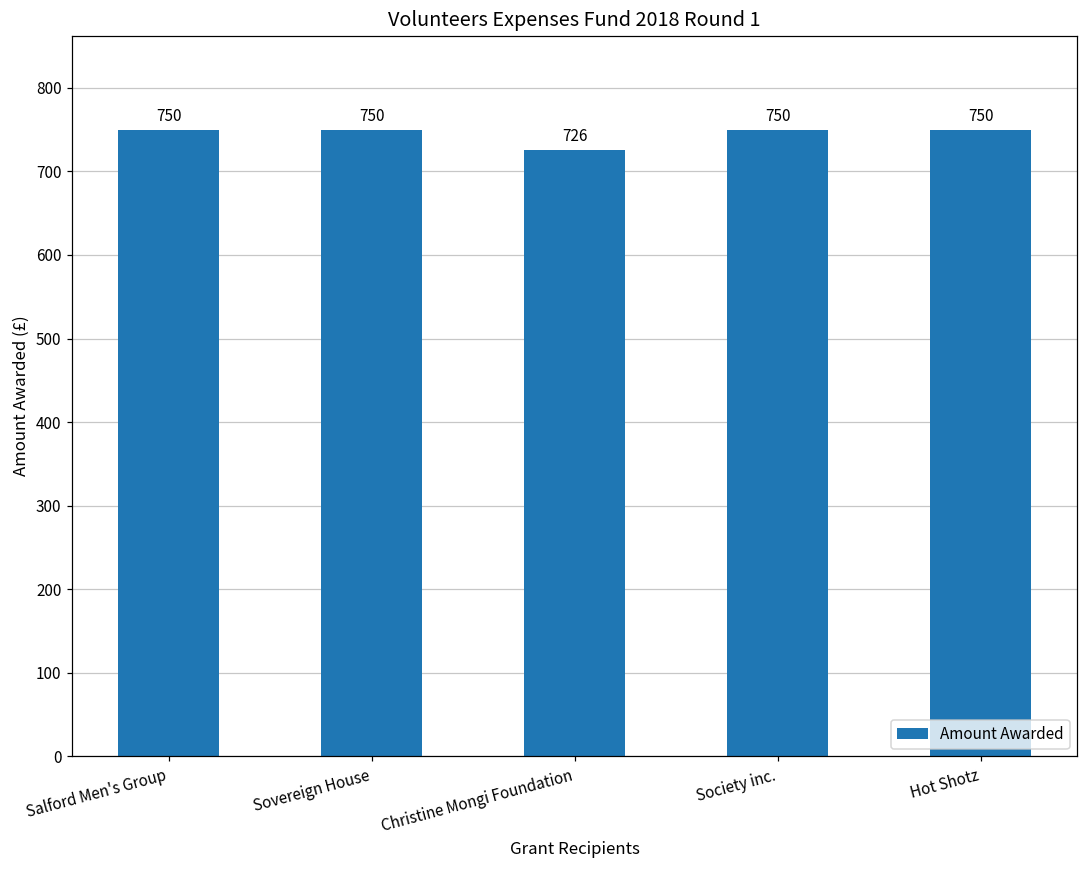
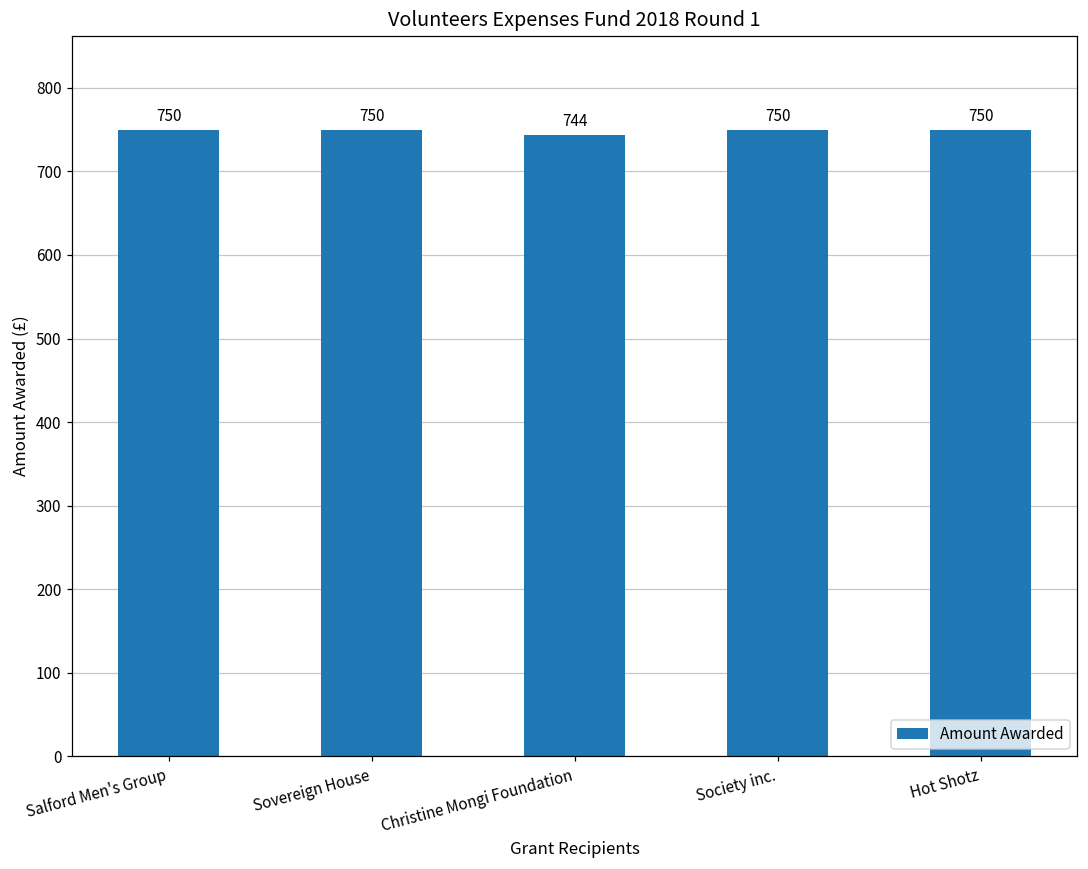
  {
    "Salford Men's Group": 750,
    "Sovereign House": 750,
-   "Christine Mongi Foundation": 726,
+   "Christine Mongi Foundation": 744,
    "Society inc.": 750,
    "Hot Shotz": 750
  }
